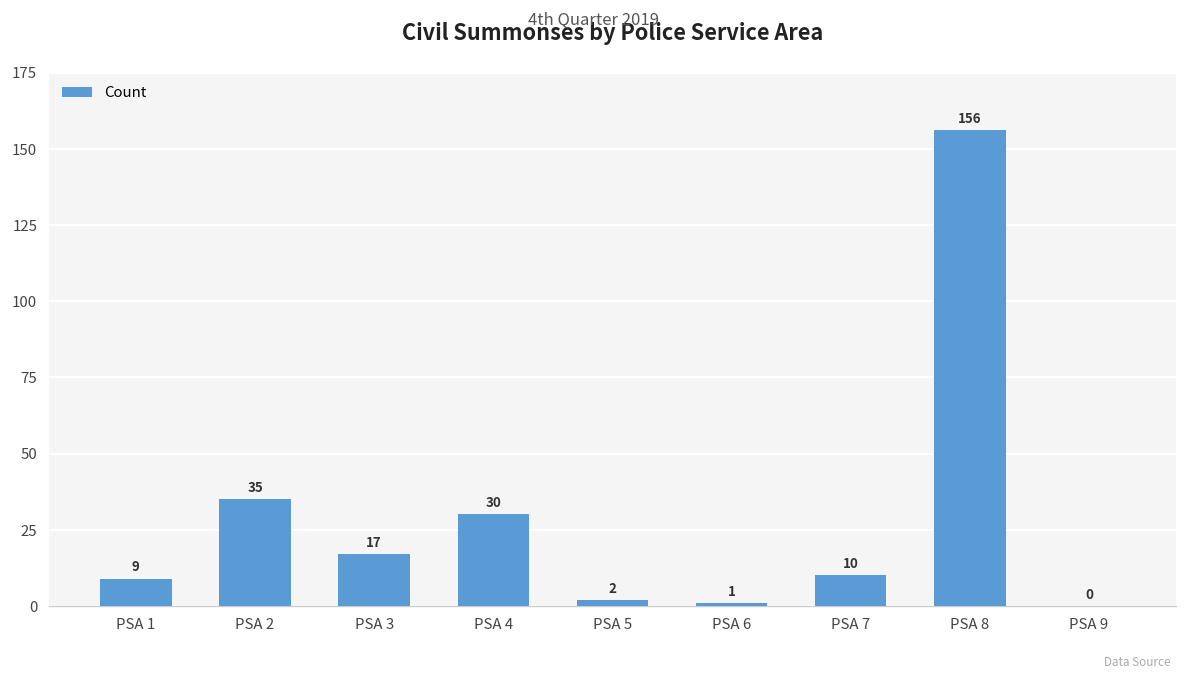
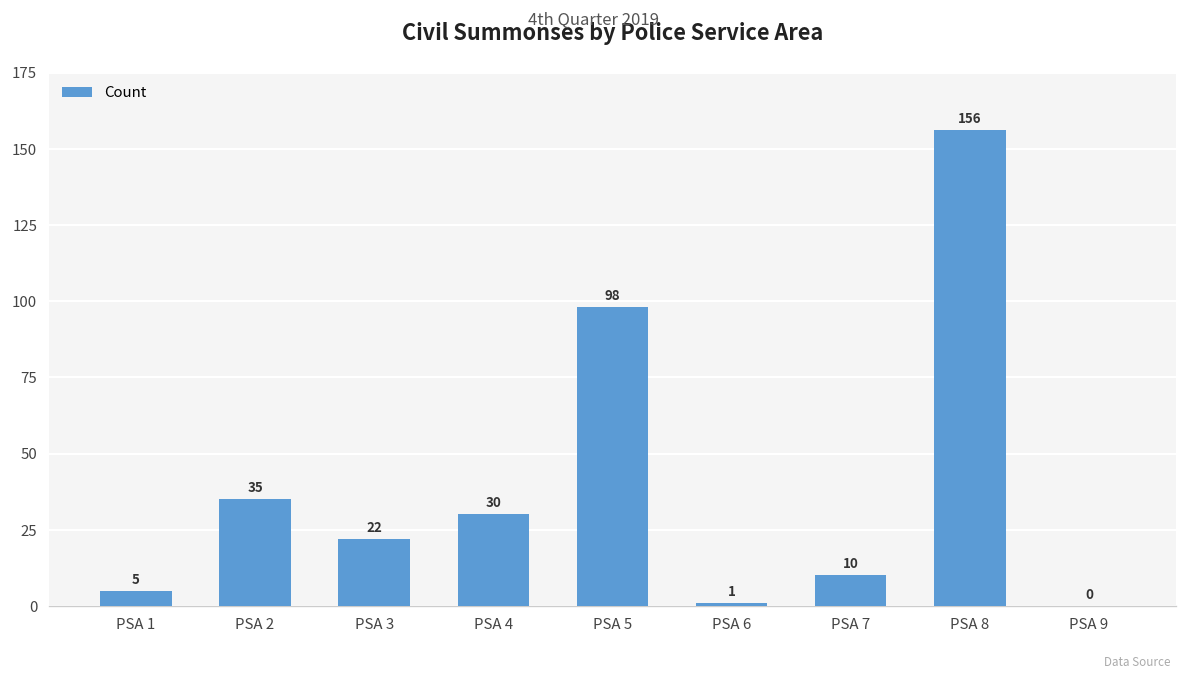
  {
-   "PSA 1": 9,
+   "PSA 1": 5,
    "PSA 2": 35,
-   "PSA 3": 17,
+   "PSA 3": 22,
    "PSA 4": 30,
-   "PSA 5": 2,
+   "PSA 5": 98,
    "PSA 6": 1,
    "PSA 7": 10,
    "PSA 8": 156,
    "PSA 9": 0
  }
